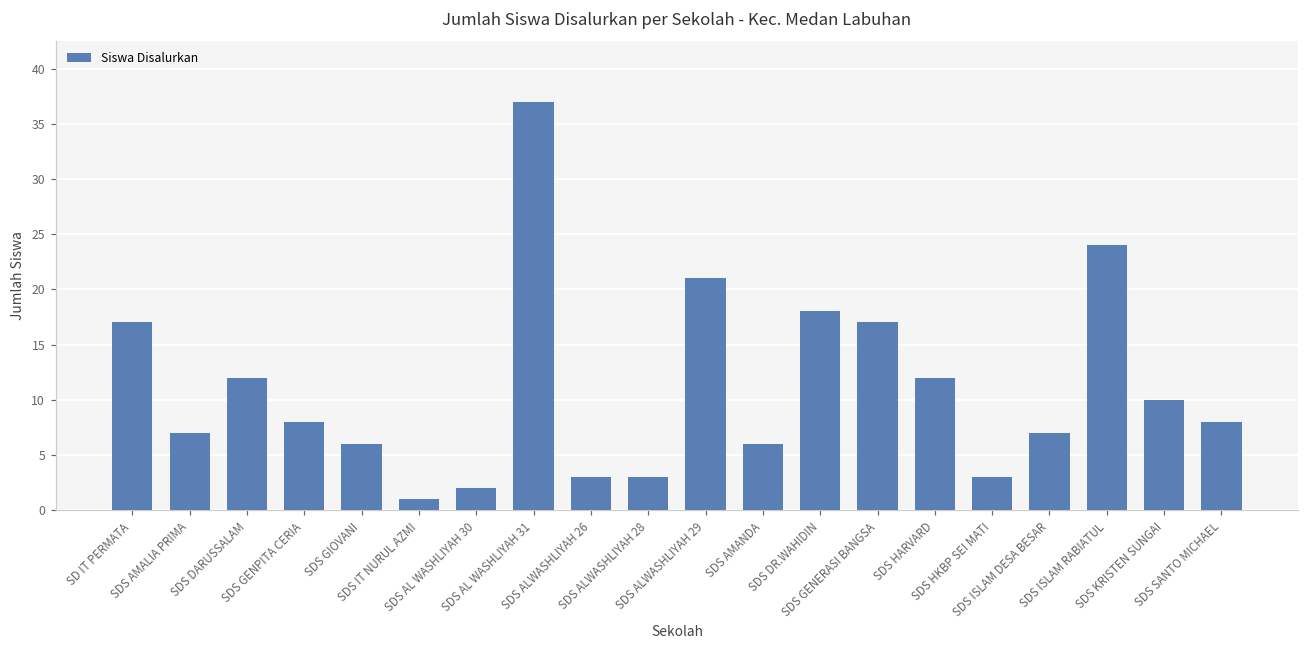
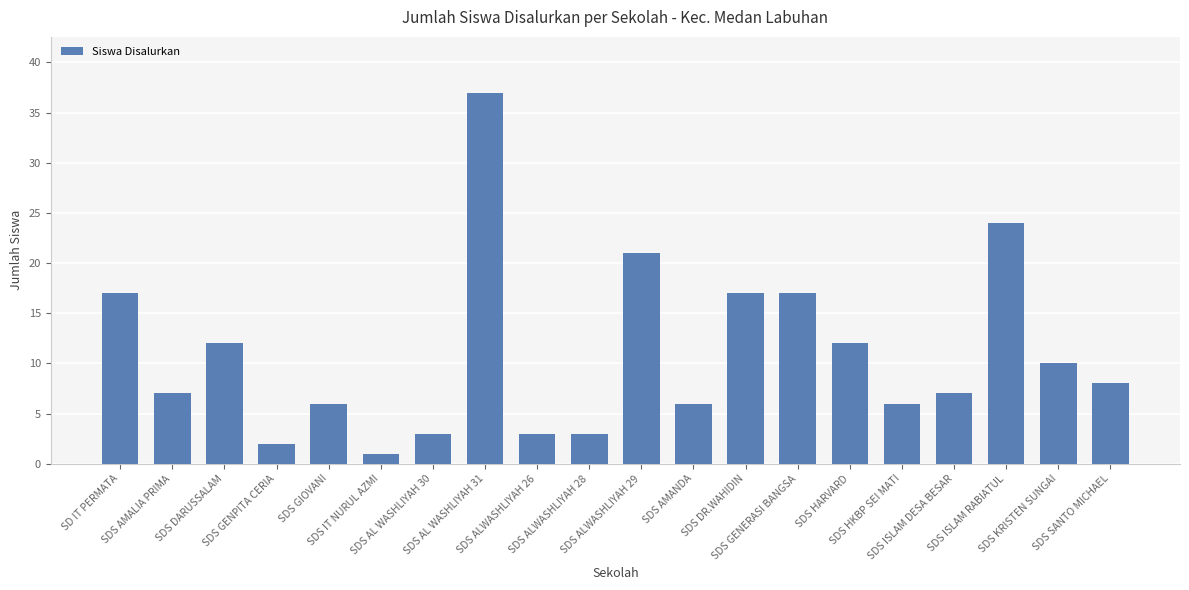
  {
    "SD IT PERMATA": 17,
    "SDS AMALIA PRIMA": 7,
    "SDS DARUSSALAM": 12,
-   "SDS GENPITA CERIA": 8,
+   "SDS GENPITA CERIA": 2,
    "SDS GIOVANI": 6,
    "SDS IT NURUL AZMI": 1,
-   "SDS AL WASHLIYAH 30": 2,
+   "SDS AL WASHLIYAH 30": 3,
    "SDS AL WASHLIYAH 31": 37,
    "SDS ALWASHLIYAH 26": 3,
    "SDS ALWASHLIYAH 28": 3,
    "SDS ALWASHLIYAH 29": 21,
    "SDS AMANDA": 6,
-   "SDS DR.WAHIDIN": 18,
+   "SDS DR.WAHIDIN": 17,
    "SDS GENERASI BANGSA": 17,
    "SDS HARVARD": 12,
-   "SDS HKBP SEI MATI": 3,
+   "SDS HKBP SEI MATI": 6,
    "SDS ISLAM DESA BESAR": 7,
    "SDS ISLAM RABIATUL": 24,
    "SDS KRISTEN SUNGAI": 10,
    "SDS SANTO MICHAEL": 8
  }
